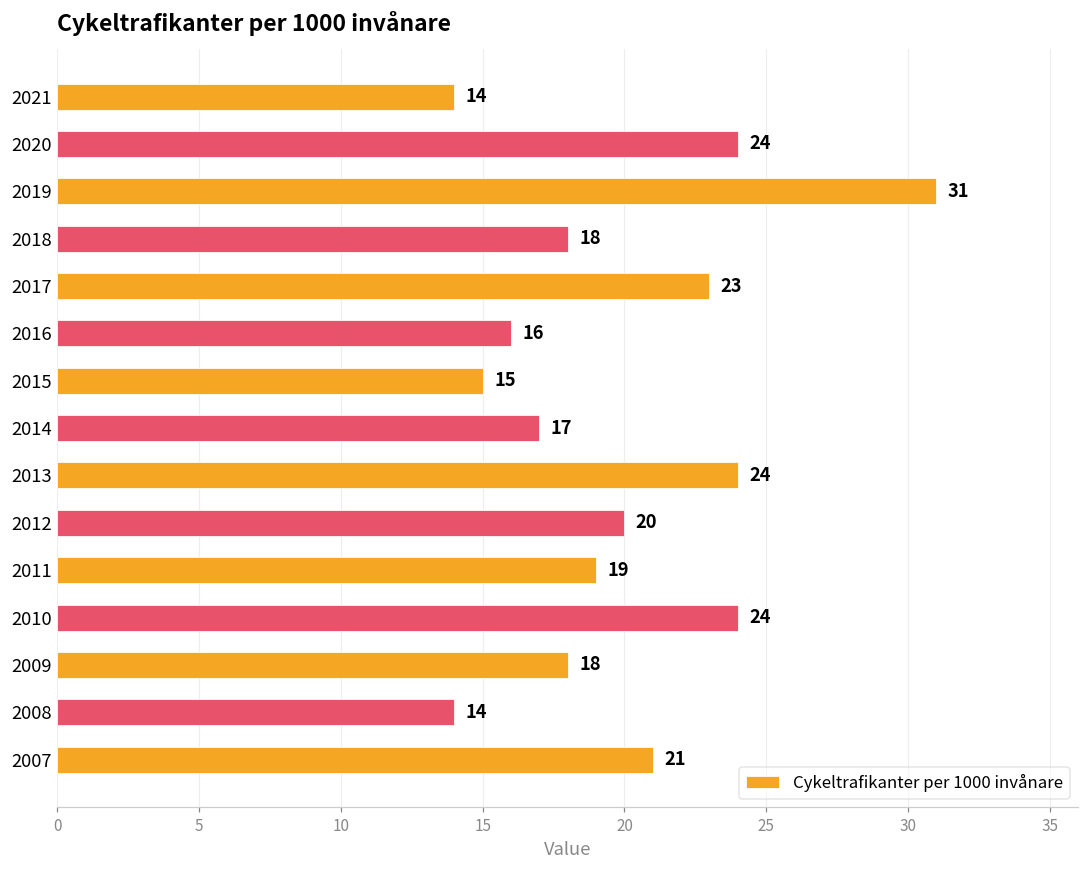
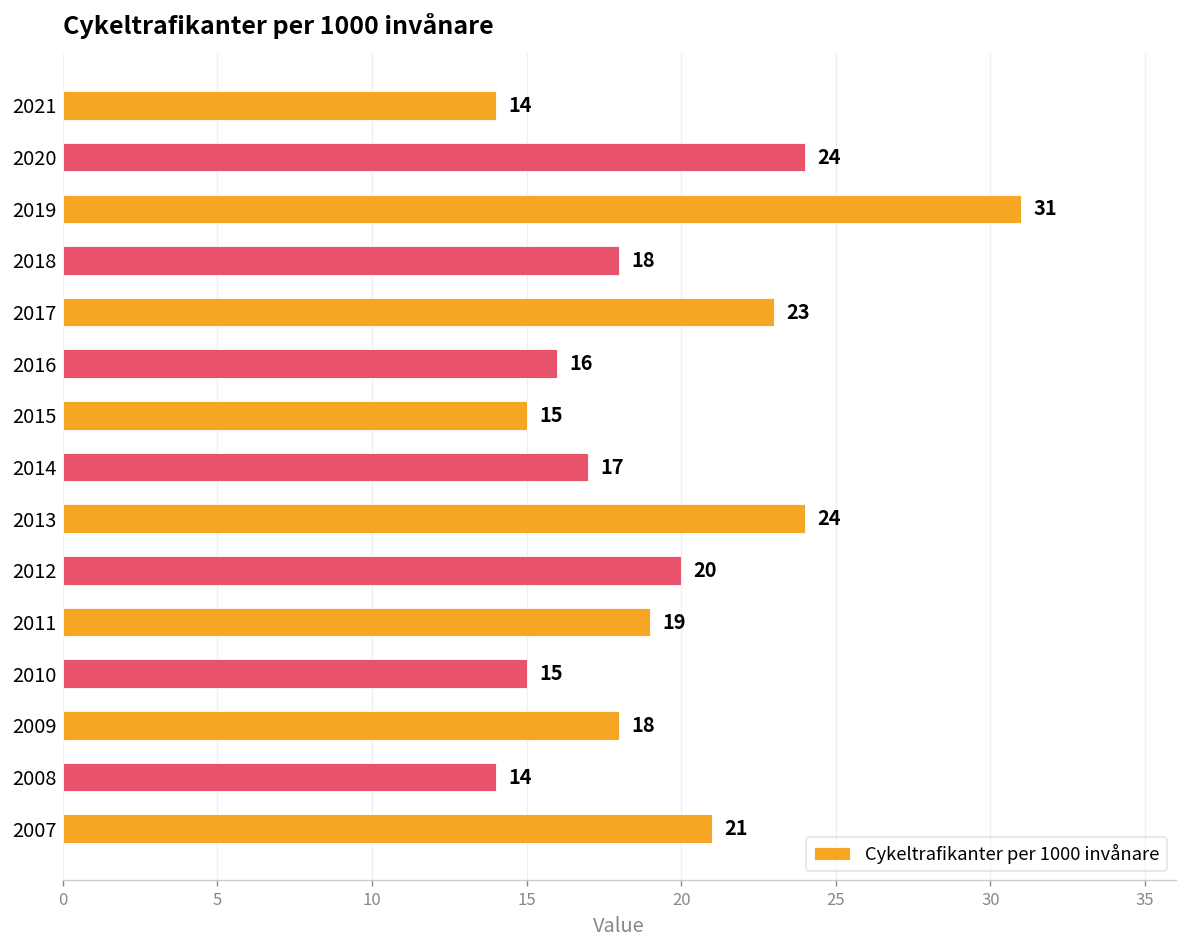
  {
    "2021": 14,
    "2020": 24,
    "2019": 31,
    "2018": 18,
    "2017": 23,
    "2016": 16,
    "2015": 15,
    "2014": 17,
    "2013": 24,
    "2012": 20,
    "2011": 19,
-   "2010": 24,
+   "2010": 15,
    "2009": 18,
    "2008": 14,
    "2007": 21
  }
